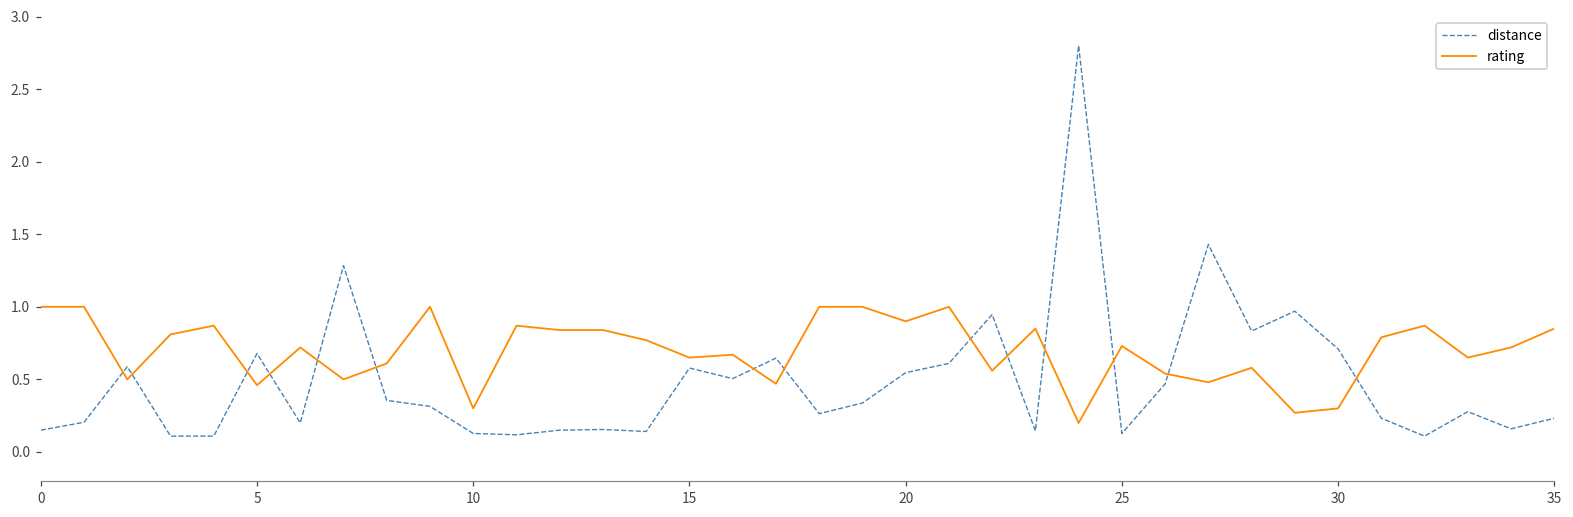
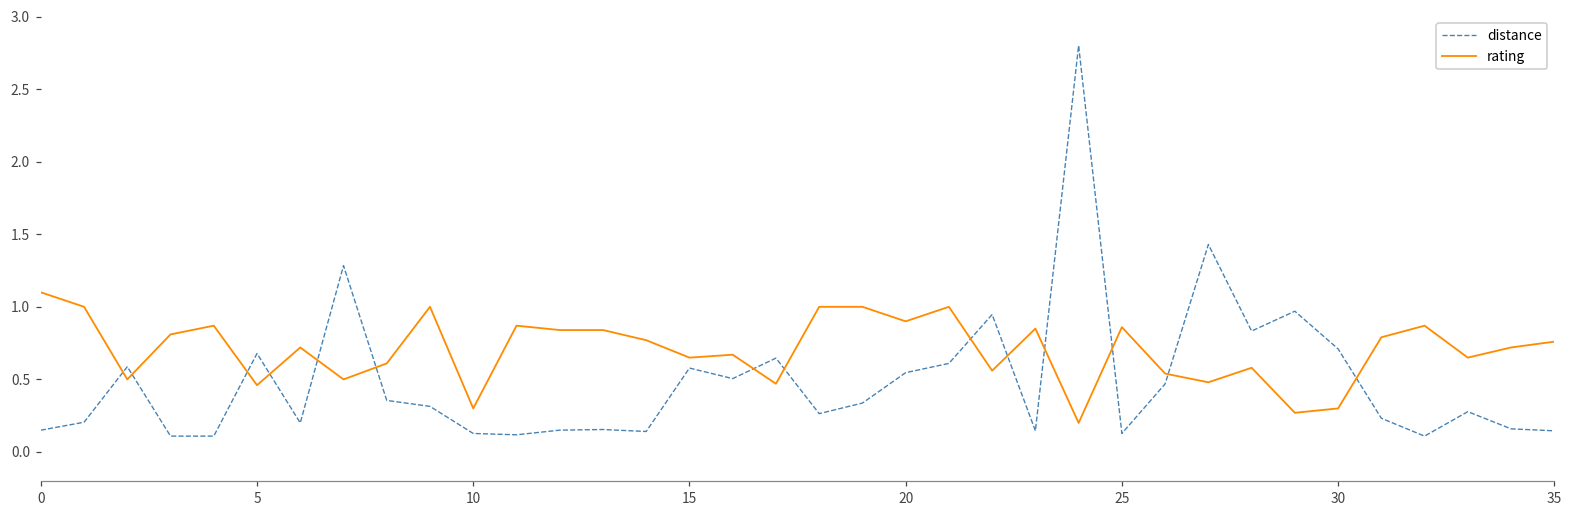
  {
    "distance": {
      "0": 0.15,
      "5": 0.68,
      "10": 0.13,
      "15": 0.58,
      "20": 0.55,
      "25": 0.13,
      "30": 0.71,
-     "35": 0.23
+     "35": 0.15
    },
    "rating": {
-     "0": 1.0,
+     "0": 1.1,
      "5": 0.46,
      "10": 0.30,
      "15": 0.65,
      "20": 0.90,
-     "25": 0.73,
+     "25": 0.86,
      "30": 0.30,
-     "35": 0.85
+     "35": 0.76
    }
  }
